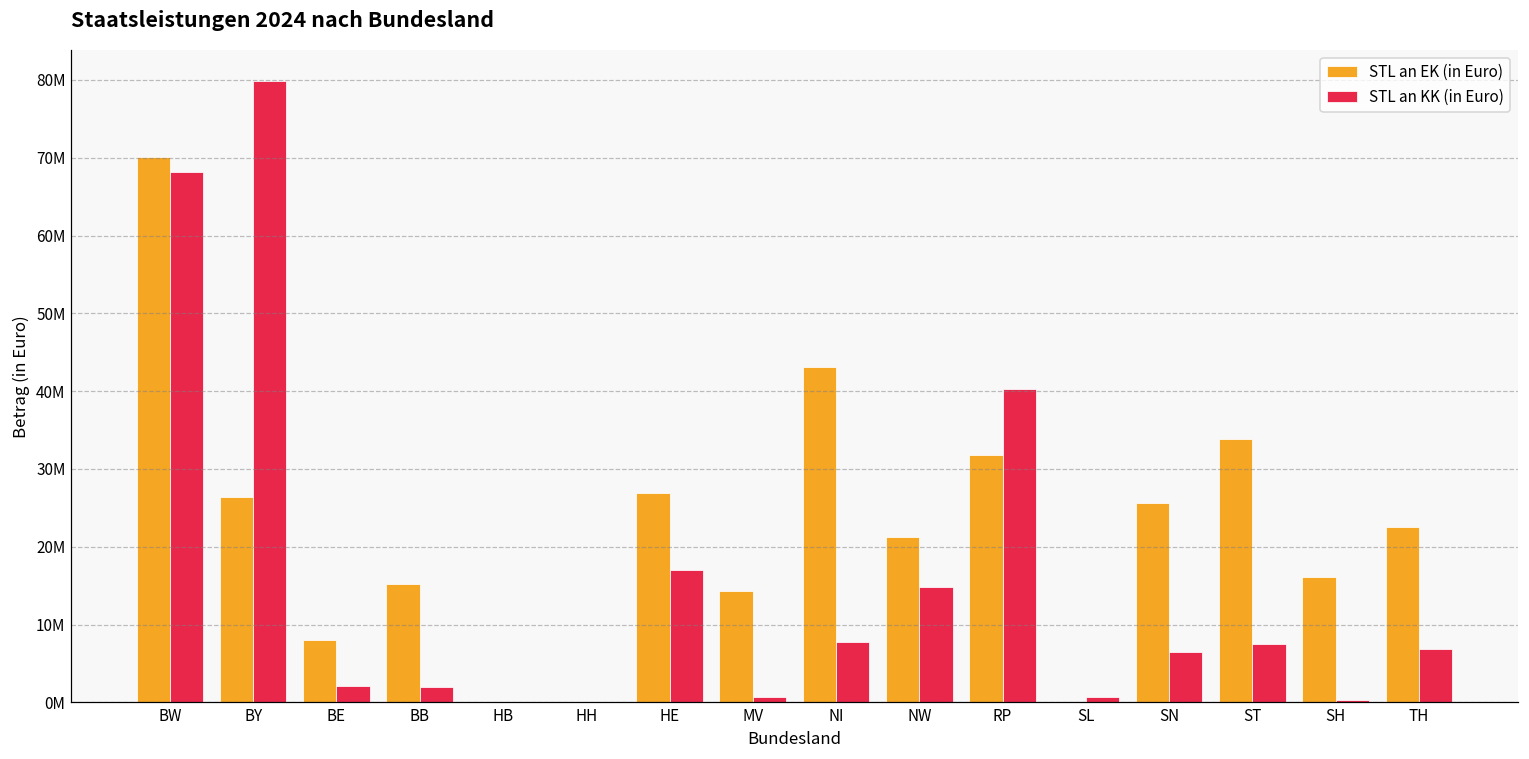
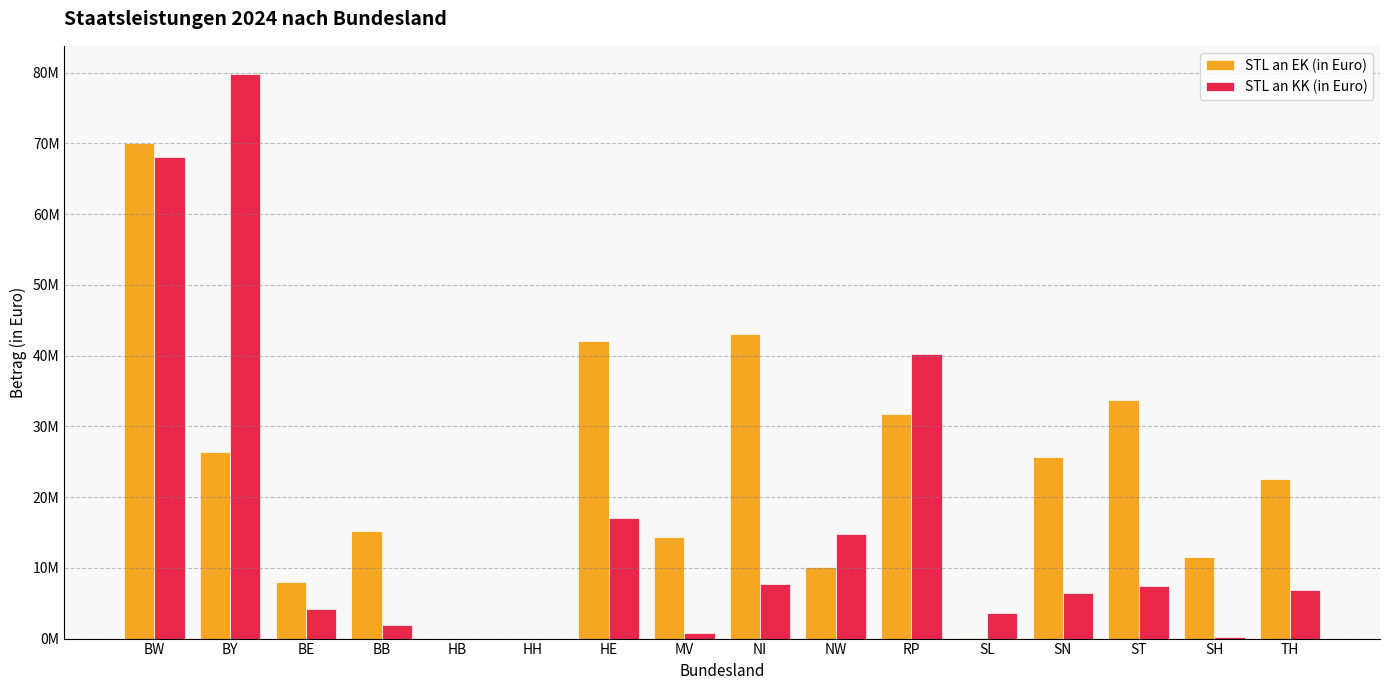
  {
    "STL an EK (in Euro)": {
      "BW": 70000000,
      "BY": 26000000,
      "BE": 8000000,
      "BB": 15000000,
      "HB": 0,
      "HH": 0,
-     "HE": 27000000,
+     "HE": 42000000,
      "MV": 14000000,
      "NI": 43000000,
-     "NW": 21000000,
+     "NW": 10000000,
      "RP": 32000000,
      "SN": 26000000,
      "ST": 34000000,
-     "SH": 16000000,
+     "SH": 12000000,
      "TH": 23000000
    },
    "STL an KK (in Euro)": {
      "BW": 68000000,
      "BY": 80000000,
-     "BE": 2000000,
+     "BE": 4000000,
      "BB": 2000000,
      "HB": 0,
      "HH": 0,
      "HE": 17000000,
      "MV": 1000000,
      "NI": 8000000,
      "NW": 15000000,
      "RP": 40000000,
-     "SL": 1000000,
+     "SL": 4000000,
      "SN": 6000000,
      "ST": 7000000,
      "TH": 7000000
    }
  }
